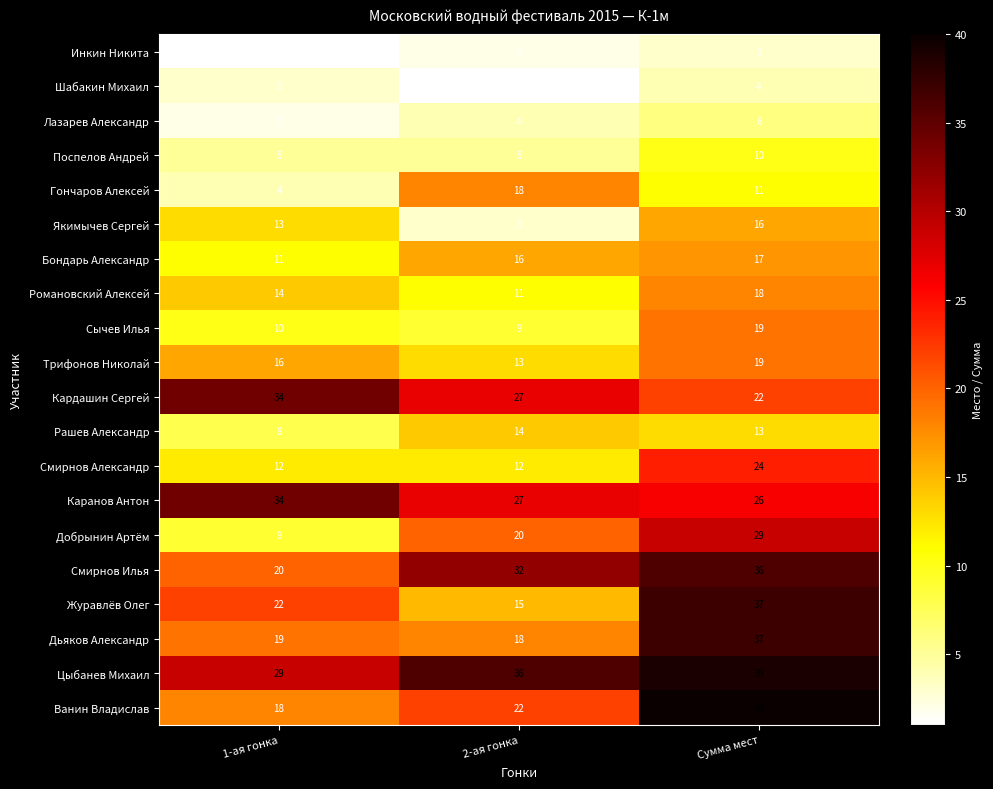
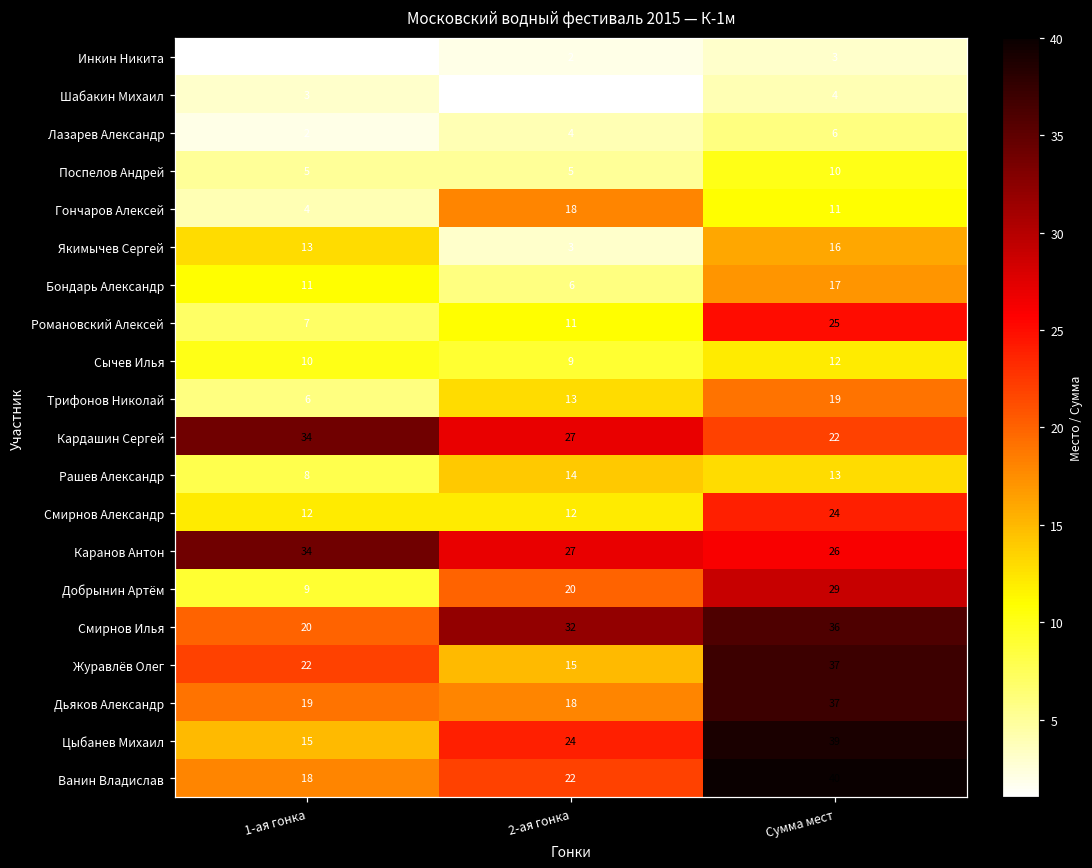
  {
    "Инкин Никита": {
      "Сумма мест": 3
    },
    "Шабакин Михаил": {
      "1-ая гонка": 3,
      "Сумма мест": 4
    },
    "Лазарев Александр": {
      "2-ая гонка": 4,
      "Сумма мест": 6
    },
    "Поспелов Андрей": {
      "1-ая гонка": 5,
      "2-ая гонка": 5,
      "Сумма мест": 10
    },
    "Гончаров Алексей": {
      "1-ая гонка": 4,
      "2-ая гонка": 18,
      "Сумма мест": 11
    },
    "Якимычев Сергей": {
      "1-ая гонка": 13,
      "2-ая гонка": 3,
      "Сумма мест": 16
    },
    "Бондарь Александр": {
      "1-ая гонка": 11,
-     "2-ая гонка": 16,
+     "2-ая гонка": 6,
      "Сумма мест": 17
    },
    "Романовский Алексей": {
-     "1-ая гонка": 14,
+     "1-ая гонка": 7,
      "2-ая гонка": 11,
-     "Сумма мест": 18
+     "Сумма мест": 25
    },
    "Сычев Илья": {
      "1-ая гонка": 10,
      "2-ая гонка": 9,
-     "Сумма мест": 19
+     "Сумма мест": 12
    },
    "Трифонов Николай": {
-     "1-ая гонка": 16,
+     "1-ая гонка": 6,
      "2-ая гонка": 13,
      "Сумма мест": 19
    },
    "Кардашин Сергей": {
      "1-ая гонка": 34,
      "2-ая гонка": 27,
      "Сумма мест": 22
    },
    "Рашев Александр": {
      "1-ая гонка": 8,
      "2-ая гонка": 14,
      "Сумма мест": 13
    },
    "Смирнов Александр": {
      "1-ая гонка": 12,
      "2-ая гонка": 12,
      "Сумма мест": 24
    },
    "Каранов Антон": {
      "1-ая гонка": 34,
      "2-ая гонка": 27,
      "Сумма мест": 26
    },
    "Добрынин Артём": {
      "1-ая гонка": 9,
      "2-ая гонка": 20,
      "Сумма мест": 29
    },
    "Смирнов Илья": {
      "1-ая гонка": 20,
      "2-ая гонка": 32,
      "Сумма мест": 36
    },
    "Журавлёв Олег": {
      "1-ая гонка": 22,
      "2-ая гонка": 15,
      "Сумма мест": 37
    },
    "Дьяков Александр": {
      "1-ая гонка": 19,
      "2-ая гонка": 18,
      "Сумма мест": 37
    },
    "Цыбанев Михаил": {
-     "1-ая гонка": 29,
-     "2-ая гонка": 36
+     "1-ая гонка": 15,
+     "2-ая гонка": 24
    },
    "Ванин Владислав": {
      "1-ая гонка": 18,
      "2-ая гонка": 22
    }
  }
